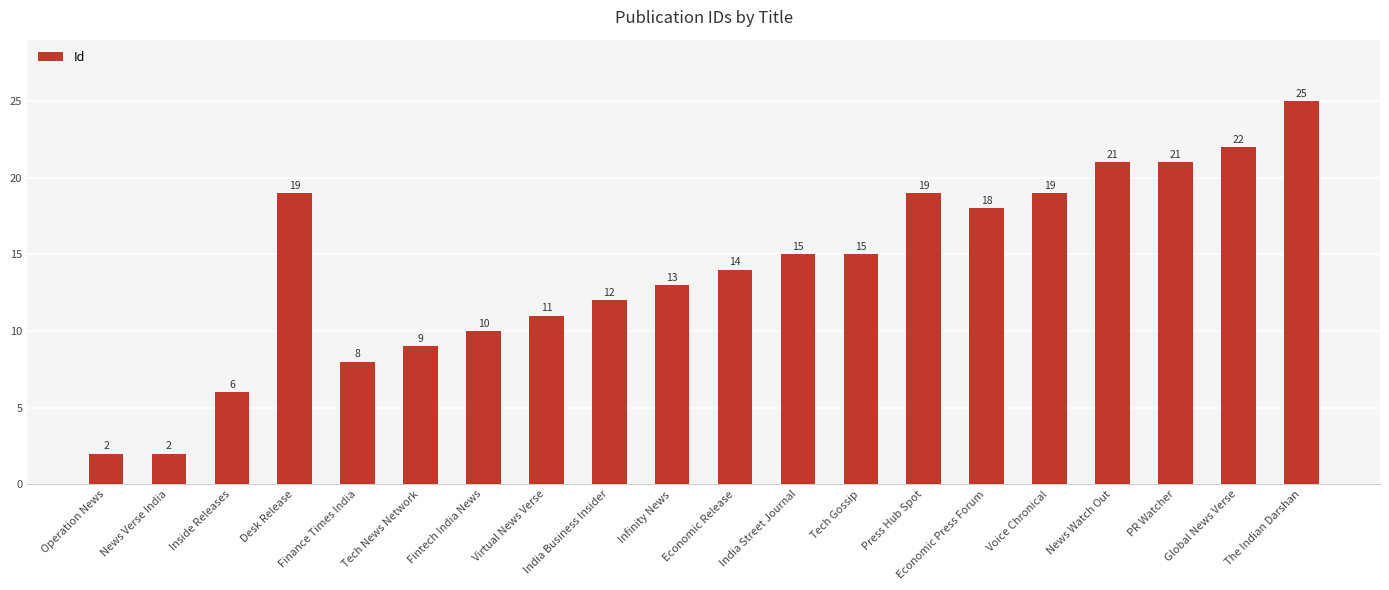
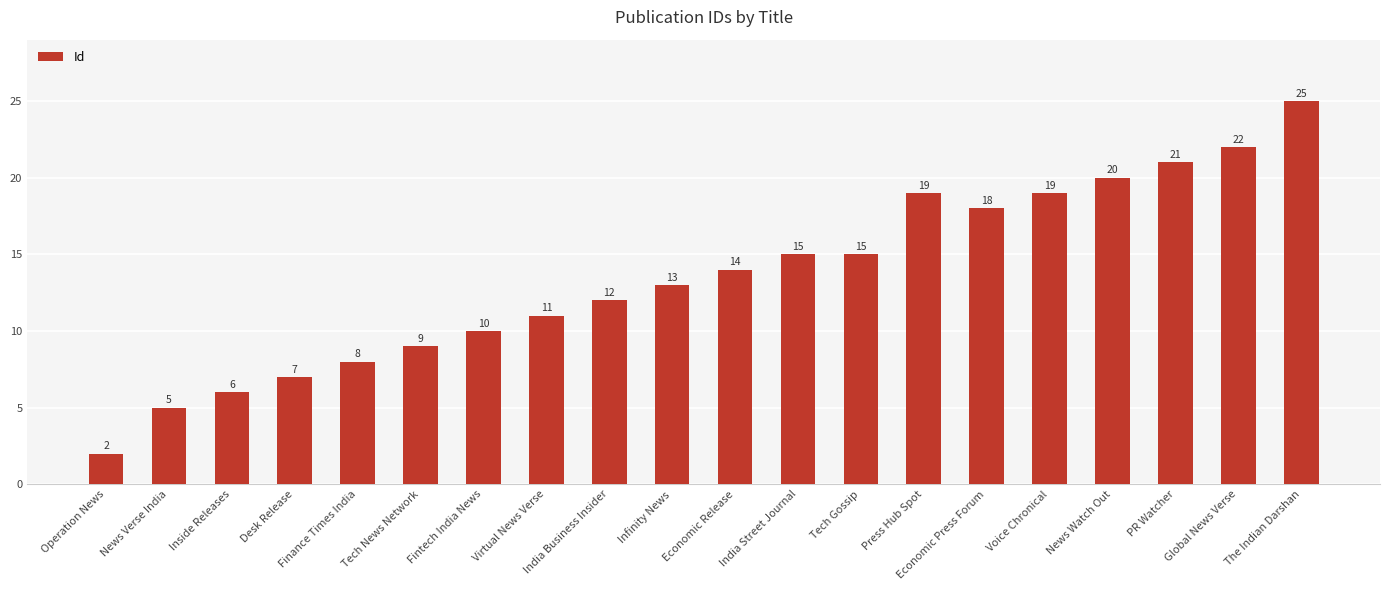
  {
    "Operation News": 2,
-   "News Verse India": 2,
+   "News Verse India": 5,
    "Inside Releases": 6,
-   "Desk Release": 19,
+   "Desk Release": 7,
    "Finance Times India": 8,
    "Tech News Network": 9,
    "Fintech India News": 10,
    "Virtual News Verse": 11,
    "India Business Insider": 12,
    "Infinity News": 13,
    "Economic Release": 14,
    "India Street Journal": 15,
    "Tech Gossip": 15,
    "Press Hub Spot": 19,
    "Economic Press Forum": 18,
    "Voice Chronical": 19,
-   "News Watch Out": 21,
+   "News Watch Out": 20,
    "PR Watcher": 21,
    "Global News Verse": 22,
    "The Indian Darshan": 25
  }
